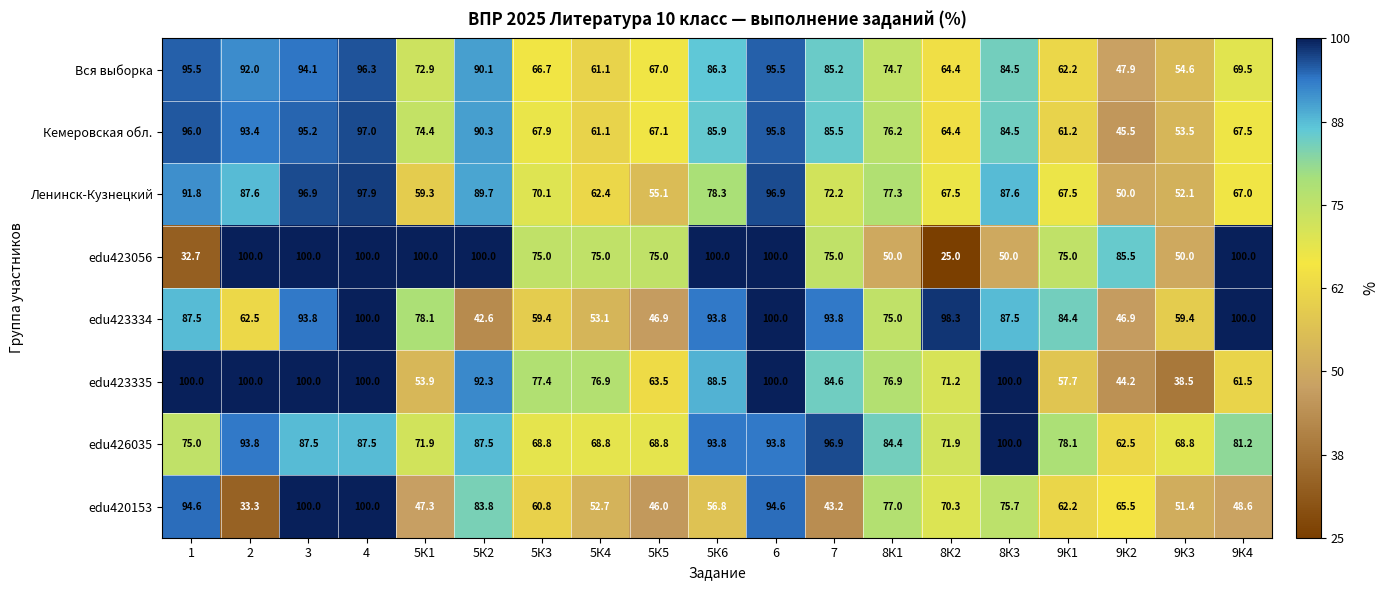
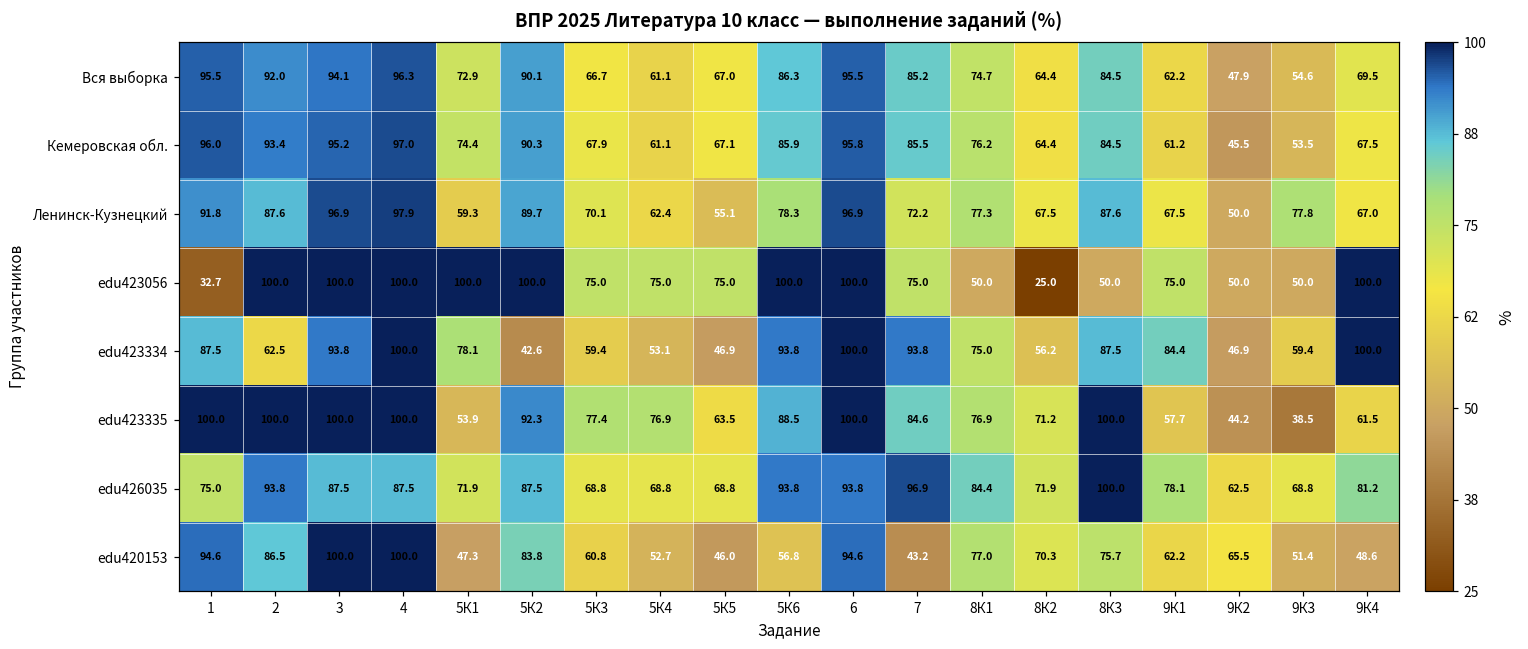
  {
    "Вся выборка": {
      "1": 95.5,
      "2": 92.0,
      "3": 94.1,
      "4": 96.3,
      "5К1": 72.9,
      "5К2": 90.1,
      "5К3": 66.7,
      "5К4": 61.1,
      "5К5": 67.0,
      "5К6": 86.3,
      "6": 95.5,
      "7": 85.2,
      "8К1": 74.7,
      "8К2": 64.4,
      "8К3": 84.5,
      "9К1": 62.2,
      "9К2": 47.9,
      "9К3": 54.6,
      "9К4": 69.5
    },
    "Кемеровская обл.": {
      "1": 96.0,
      "2": 93.4,
      "3": 95.2,
      "4": 97.0,
      "5К1": 74.4,
      "5К2": 90.3,
      "5К3": 67.9,
      "5К4": 61.1,
      "5К5": 67.1,
      "5К6": 85.9,
      "6": 95.8,
      "7": 85.5,
      "8К1": 76.2,
      "8К2": 64.4,
      "8К3": 84.5,
      "9К1": 61.2,
      "9К2": 45.5,
      "9К3": 53.5,
      "9К4": 67.5
    },
    "Ленинск-Кузнецкий": {
      "1": 91.8,
      "2": 87.6,
      "3": 96.9,
      "4": 97.9,
      "5К1": 59.3,
      "5К2": 89.7,
      "5К3": 70.1,
      "5К4": 62.4,
      "5К5": 55.1,
      "5К6": 78.3,
      "6": 96.9,
      "7": 72.2,
      "8К1": 77.3,
      "8К2": 67.5,
      "8К3": 87.6,
      "9К1": 67.5,
      "9К2": 50.0,
-     "9К3": 52.1,
+     "9К3": 77.8,
      "9К4": 67.0
    },
    "edu423056": {
      "1": 32.7,
      "2": 100.0,
      "3": 100.0,
      "4": 100.0,
      "5К1": 100.0,
      "5К2": 100.0,
      "5К3": 75.0,
      "5К4": 75.0,
      "5К5": 75.0,
      "5К6": 100.0,
      "6": 100.0,
      "7": 75.0,
      "8К1": 50.0,
      "8К2": 25.0,
      "8К3": 50.0,
      "9К1": 75.0,
-     "9К2": 85.5,
+     "9К2": 50.0,
      "9К3": 50.0,
      "9К4": 100.0
    },
    "edu423334": {
      "1": 87.5,
      "2": 62.5,
      "3": 93.8,
      "4": 100.0,
      "5К1": 78.1,
      "5К2": 42.6,
      "5К3": 59.4,
      "5К4": 53.1,
      "5К5": 46.9,
      "5К6": 93.8,
      "6": 100.0,
      "7": 93.8,
      "8К1": 75.0,
-     "8К2": 98.3,
+     "8К2": 56.2,
      "8К3": 87.5,
      "9К1": 84.4,
      "9К2": 46.9,
      "9К3": 59.4,
      "9К4": 100.0
    },
    "edu423335": {
      "1": 100.0,
      "2": 100.0,
      "3": 100.0,
      "4": 100.0,
      "5К1": 53.9,
      "5К2": 92.3,
      "5К3": 77.4,
      "5К4": 76.9,
      "5К5": 63.5,
      "5К6": 88.5,
      "6": 100.0,
      "7": 84.6,
      "8К1": 76.9,
      "8К2": 71.2,
      "8К3": 100.0,
      "9К1": 57.7,
      "9К2": 44.2,
      "9К3": 38.5,
      "9К4": 61.5
    },
    "edu426035": {
      "1": 75.0,
      "2": 93.8,
      "3": 87.5,
      "4": 87.5,
      "5К1": 71.9,
      "5К2": 87.5,
      "5К3": 68.8,
      "5К4": 68.8,
      "5К5": 68.8,
      "5К6": 93.8,
      "6": 93.8,
      "7": 96.9,
      "8К1": 84.4,
      "8К2": 71.9,
      "8К3": 100.0,
      "9К1": 78.1,
      "9К2": 62.5,
      "9К3": 68.8,
      "9К4": 81.2
    },
    "edu420153": {
      "1": 94.6,
-     "2": 33.3,
+     "2": 86.5,
      "3": 100.0,
      "4": 100.0,
      "5К1": 47.3,
      "5К2": 83.8,
      "5К3": 60.8,
      "5К4": 52.7,
      "5К5": 46.0,
      "5К6": 56.8,
      "6": 94.6,
      "7": 43.2,
      "8К1": 77.0,
      "8К2": 70.3,
      "8К3": 75.7,
      "9К1": 62.2,
      "9К2": 65.5,
      "9К3": 51.4,
      "9К4": 48.6
    }
  }
